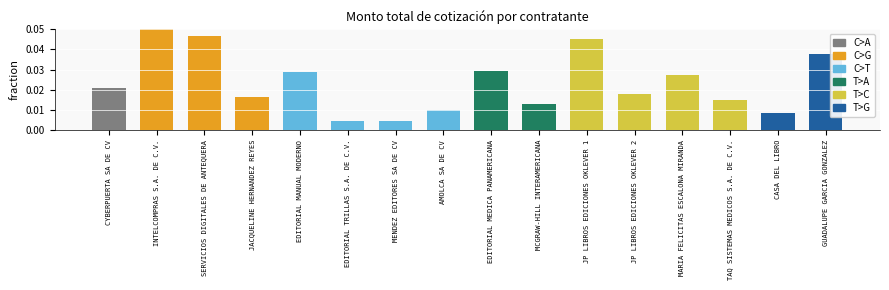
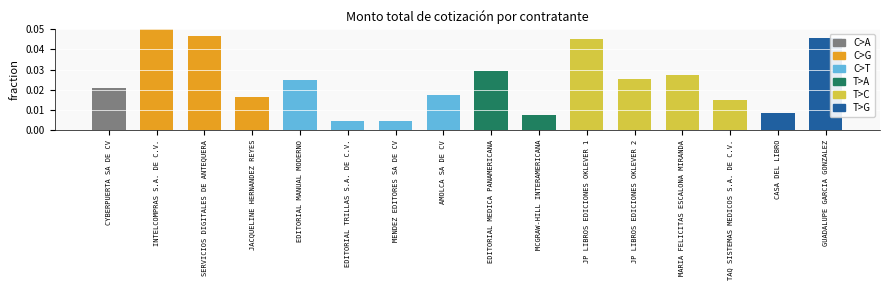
  {
    "CYBERPUERTA SA DE CV": 0.021,
    "INTELCOMPRAS S.A. DE C.V.": 0.050,
    "SERVICIOS DIGITALES DE ANTEQUERA": 0.047,
    "JACQUELINE HERNANDEZ REYES": 0.017,
-   "EDITORIAL MANUAL MODERNO": 0.029,
+   "EDITORIAL MANUAL MODERNO": 0.025,
    "EDITORIAL TRILLAS S.A. DE C.V.": 0.004,
    "MENDEZ EDITORES SA DE CV": 0.004,
-   "AMOLCA SA DE CV": 0.010,
+   "AMOLCA SA DE CV": 0.017,
    "EDITORIAL MEDICA PANAMERICANA": 0.029,
-   "MCGRAW-HILL INTERAMERICANA": 0.013,
+   "MCGRAW-HILL INTERAMERICANA": 0.007,
    "JP LIBROS EDICIONES OKLEVER 1": 0.045,
-   "JP LIBROS EDICIONES OKLEVER 2": 0.018,
+   "JP LIBROS EDICIONES OKLEVER 2": 0.025,
    "MARIA FELICITAS ESCALONA MIRANDA": 0.027,
    "TAQ SISTEMAS MEDICOS S.A. DE C.V.": 0.015,
    "CASA DEL LIBRO": 0.009,
-   "GUADALUPE GARCIA GONZALEZ": 0.038
+   "GUADALUPE GARCIA GONZALEZ": 0.046
  }
